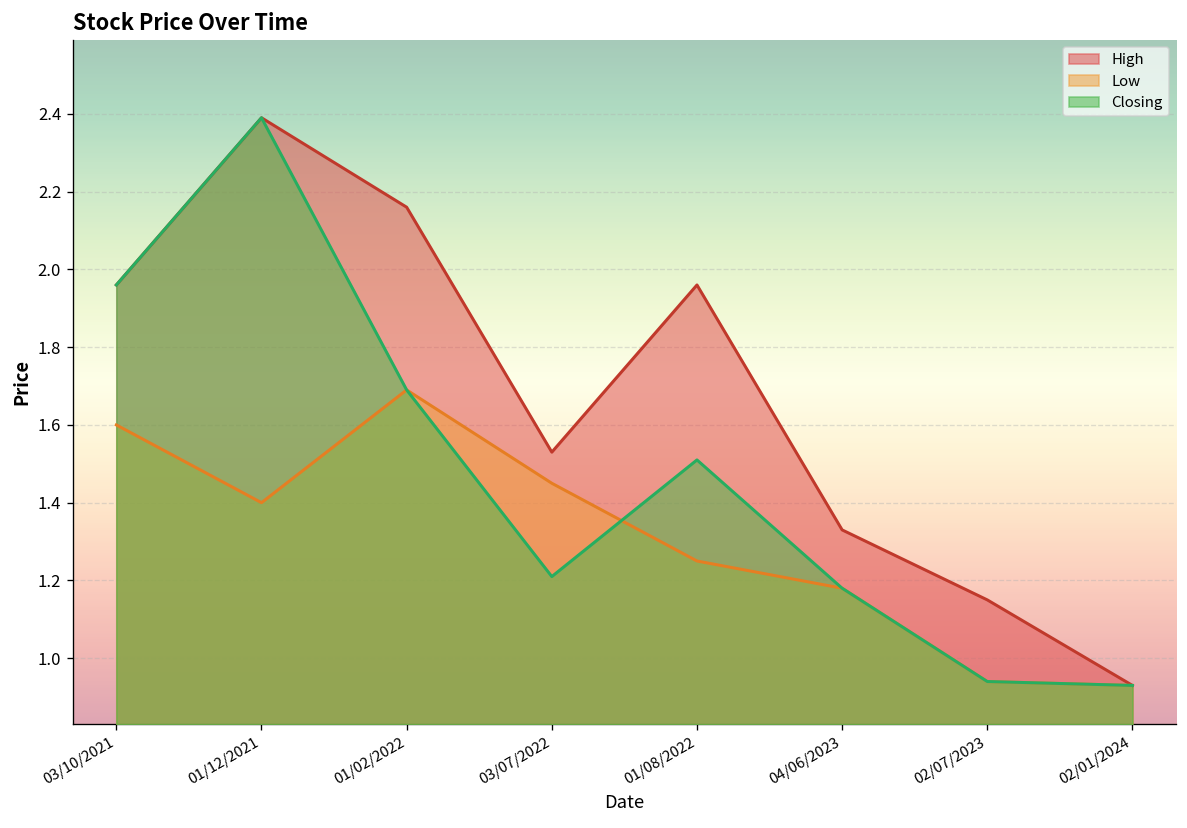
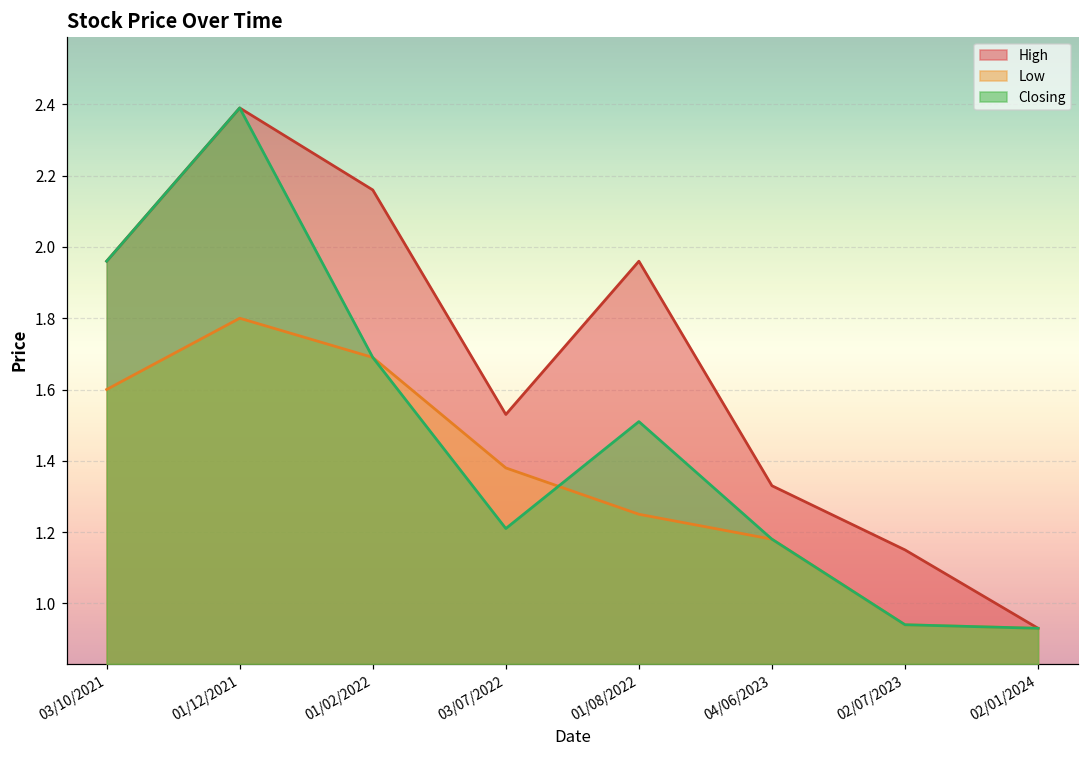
  {
    "High": {
      "01/02/2022": 2.16,
      "03/07/2022": 1.53,
      "01/08/2022": 1.96,
      "04/06/2023": 1.33,
      "02/07/2023": 1.15
    },
    "Low": {
      "03/10/2021": 1.60,
-     "01/12/2021": 1.4,
-     "03/07/2022": 1.45,
+     "01/12/2021": 1.8,
+     "03/07/2022": 1.38,
      "01/08/2022": 1.25
    },
    "Closing": {
      "03/07/2022": 1.21,
      "01/08/2022": 1.51
    }
  }
